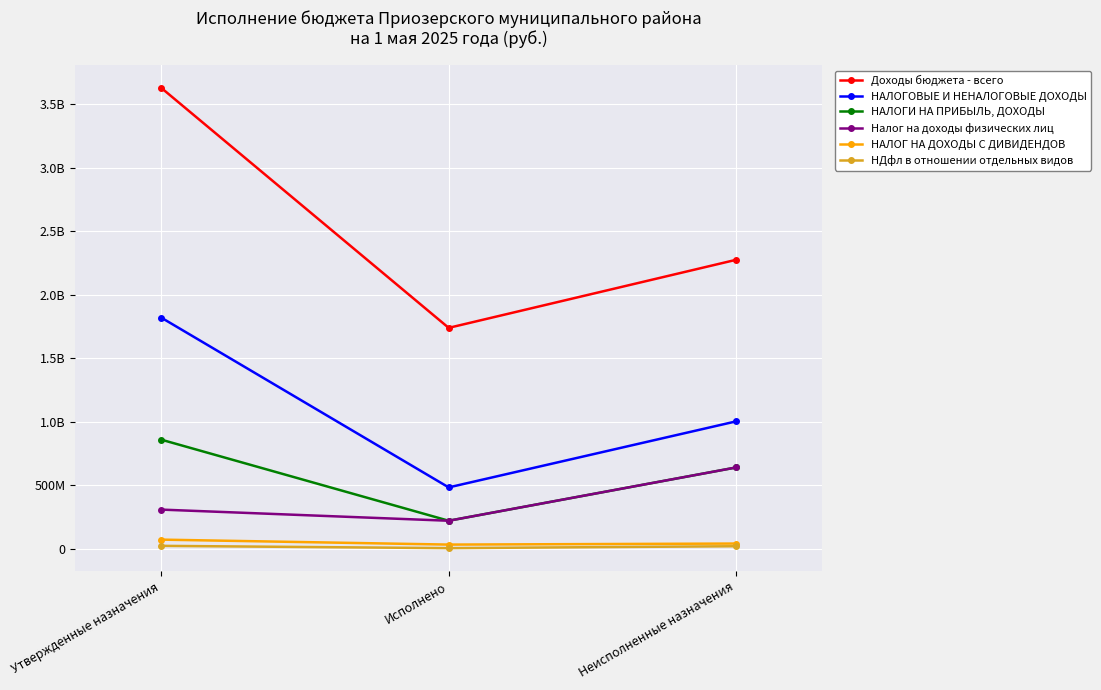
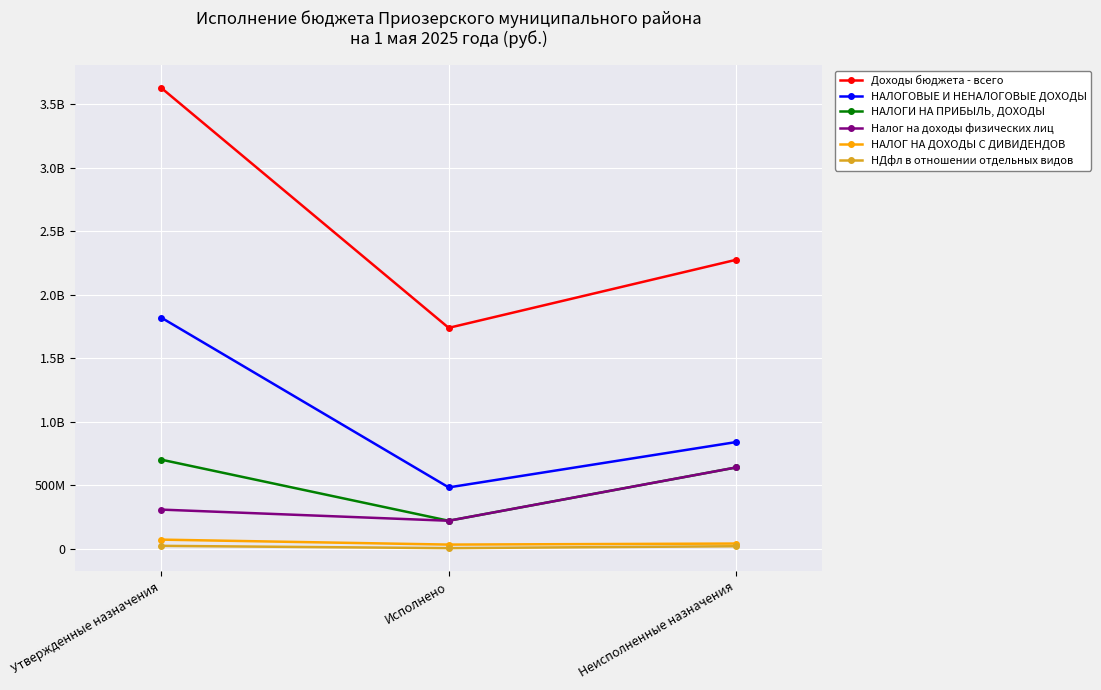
  {
    "Доходы бюджета - всего": {
      "Утвержденные назначения": 3630000000,
      "Исполнено": 1740000000,
      "Неисполненные назначения": 2270000000
    },
    "НАЛОГОВЫЕ И НЕНАЛОГОВЫЕ ДОХОДЫ": {
      "Утвержденные назначения": 1820000000,
      "Исполнено": 480000000,
-     "Неисполненные назначения": 1000000000
+     "Неисполненные назначения": 840000000
    },
    "НАЛОГИ НА ПРИБЫЛЬ, ДОХОДЫ": {
-     "Утвержденные назначения": 860000000
+     "Утвержденные назначения": 700000000
    },
    "Налог на доходы физических лиц": {
      "Утвержденные назначения": 310000000
    }
  }
